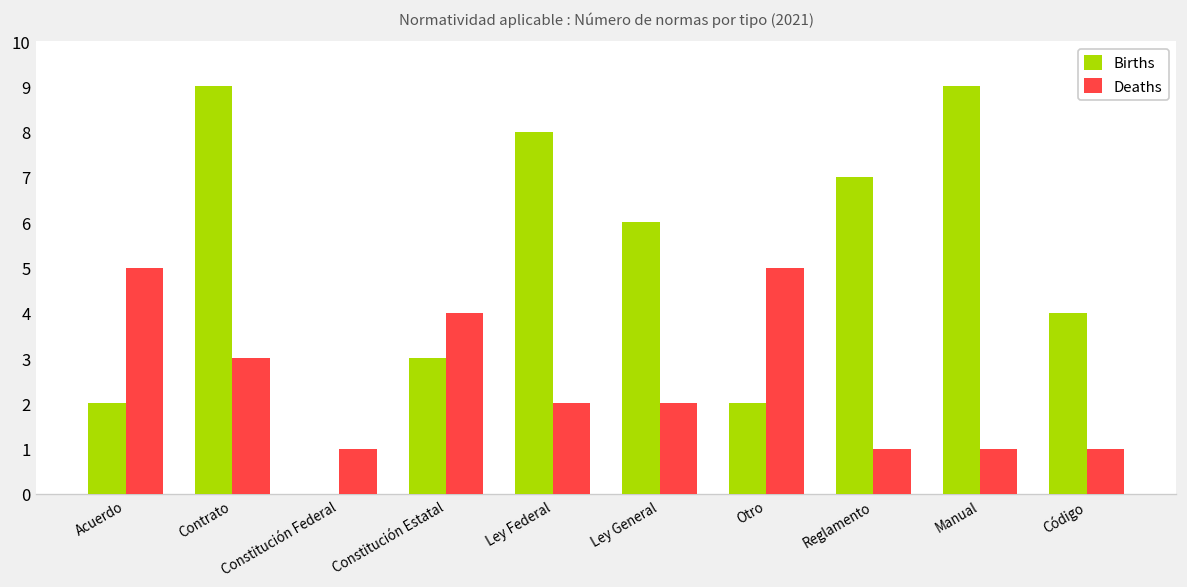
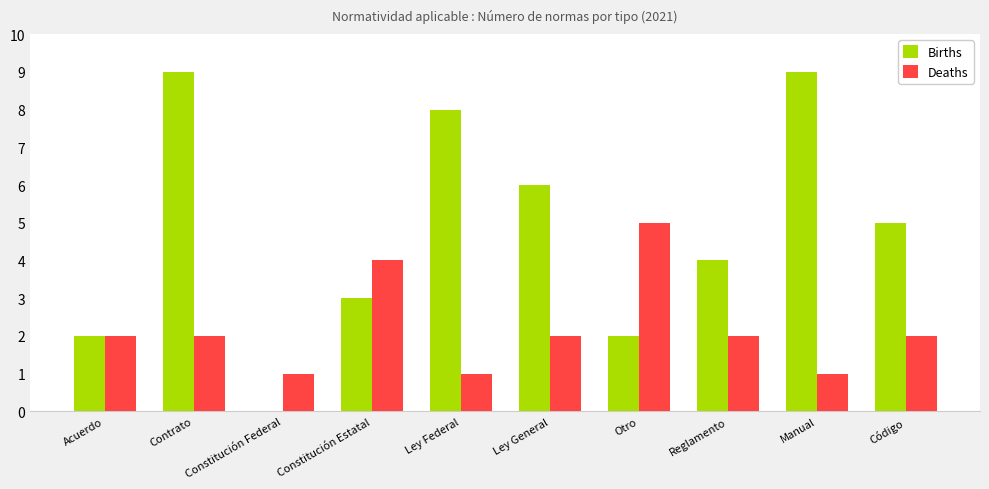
  {
    "Births": {
      "Acuerdo": 2,
      "Contrato": 9,
      "Constitución Federal": 0,
      "Constitución Estatal": 3,
      "Ley Federal": 8,
      "Ley General": 6,
      "Otro": 2,
-     "Reglamento": 7,
+     "Reglamento": 4,
      "Manual": 9,
-     "Código": 4
+     "Código": 5
    },
    "Deaths": {
-     "Acuerdo": 5,
-     "Contrato": 3,
+     "Acuerdo": 2,
+     "Contrato": 2,
      "Constitución Federal": 1,
      "Constitución Estatal": 4,
-     "Ley Federal": 2,
+     "Ley Federal": 1,
      "Ley General": 2,
      "Otro": 5,
-     "Reglamento": 1,
+     "Reglamento": 2,
      "Manual": 1,
-     "Código": 1
+     "Código": 2
    }
  }
